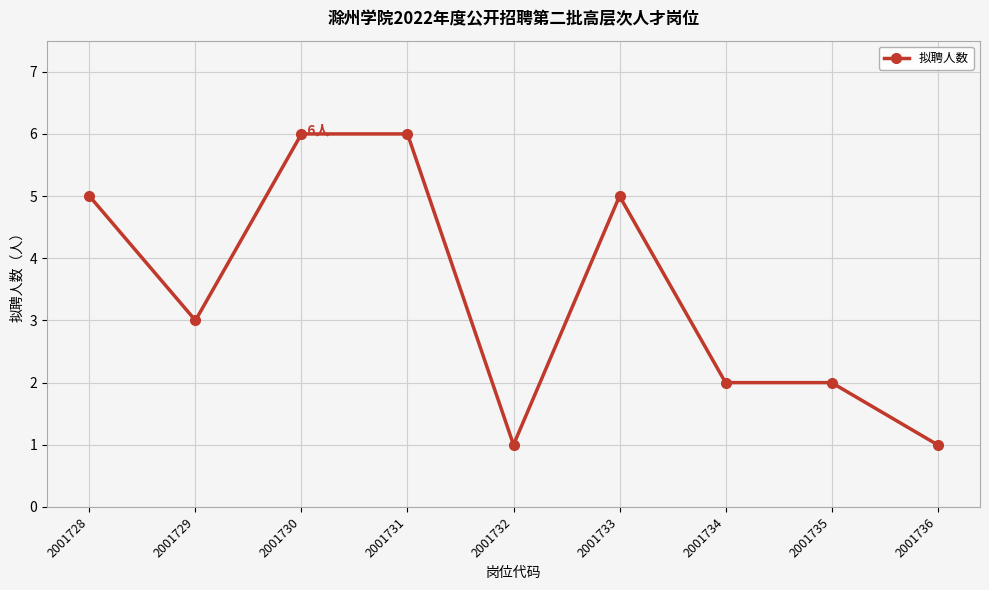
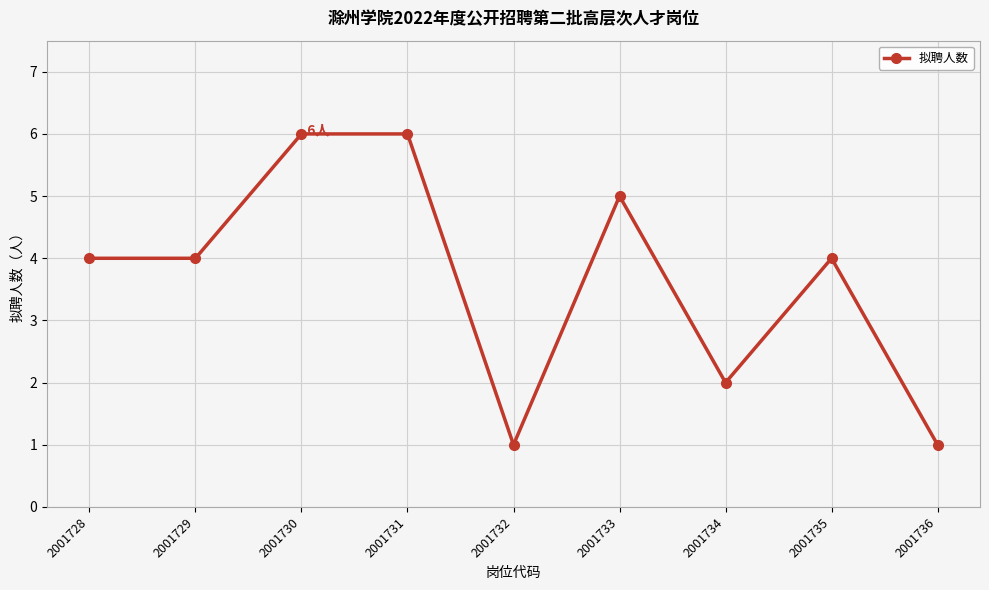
  {
-   "2001728": 5,
-   "2001729": 3,
+   "2001728": 4,
+   "2001729": 4,
    "2001731": 6,
    "2001732": 1,
    "2001733": 5,
    "2001734": 2,
-   "2001735": 2,
+   "2001735": 4,
    "2001736": 1
  }
